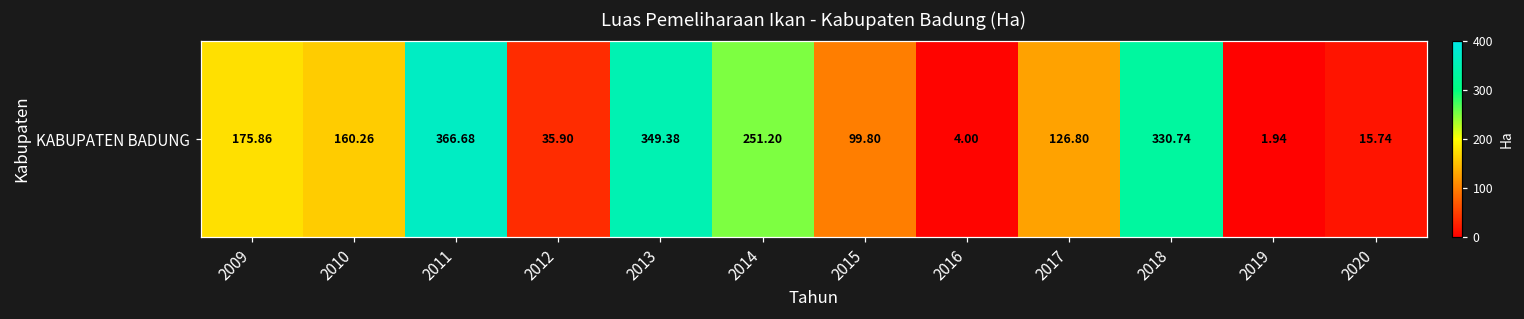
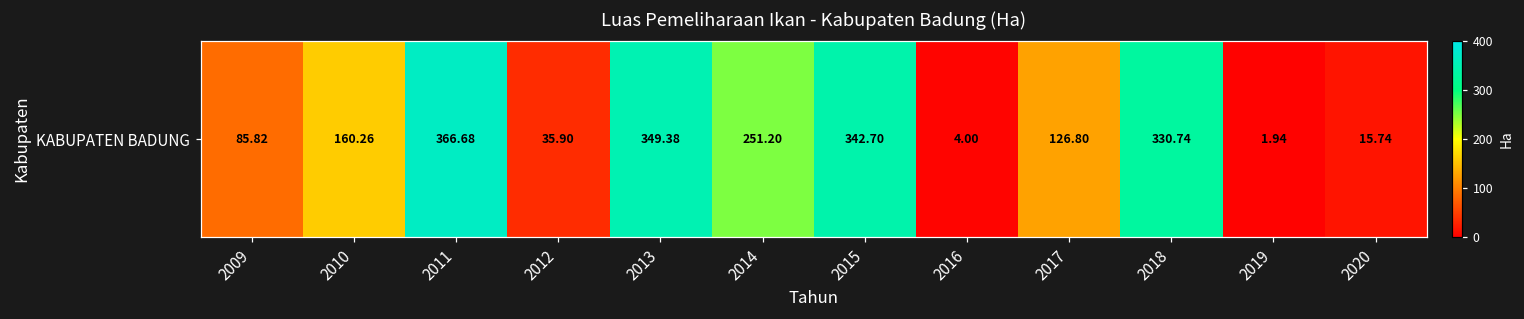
  {
    "KABUPATEN BADUNG": {
-     "2009": 175.86,
+     "2009": 85.82,
      "2010": 160.26,
      "2011": 366.68,
      "2012": 35.90,
      "2013": 349.38,
      "2014": 251.20,
-     "2015": 99.80,
+     "2015": 342.70,
      "2016": 4.00,
      "2017": 126.80,
      "2018": 330.74,
      "2019": 1.94,
      "2020": 15.74
    }
  }
